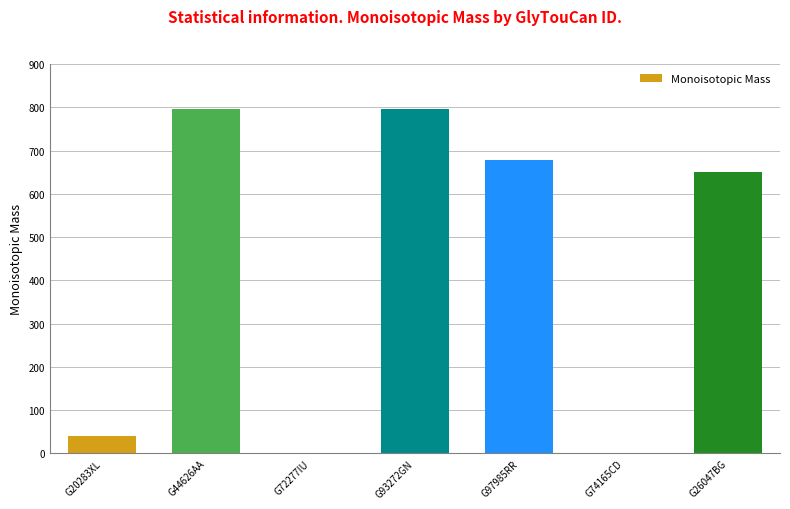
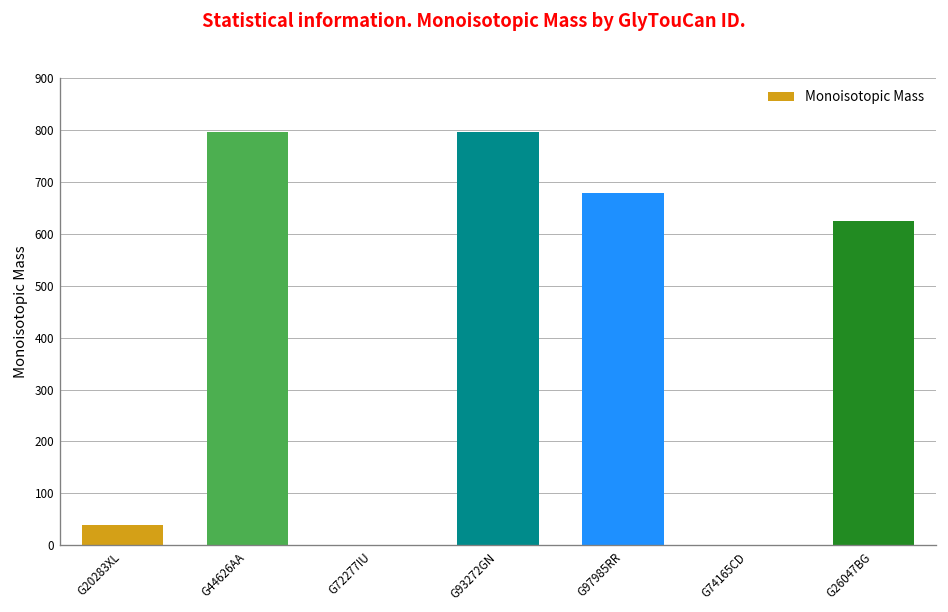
  {
    "G20283XL": 40,
    "G44626AA": 800,
    "G72277IU": 0,
    "G93272GN": 800,
    "G97985RR": 680,
    "G74165CD": 0,
-   "G26047BG": 650
+   "G26047BG": 620
  }
